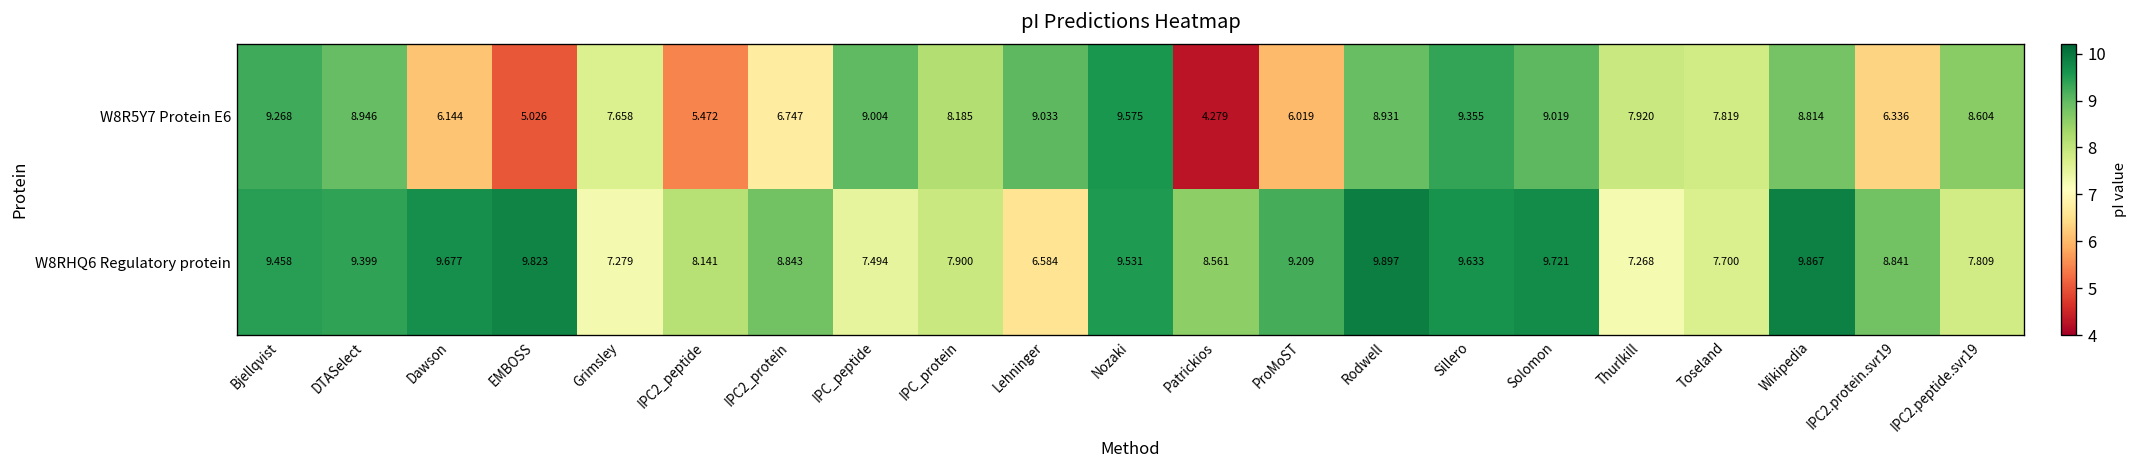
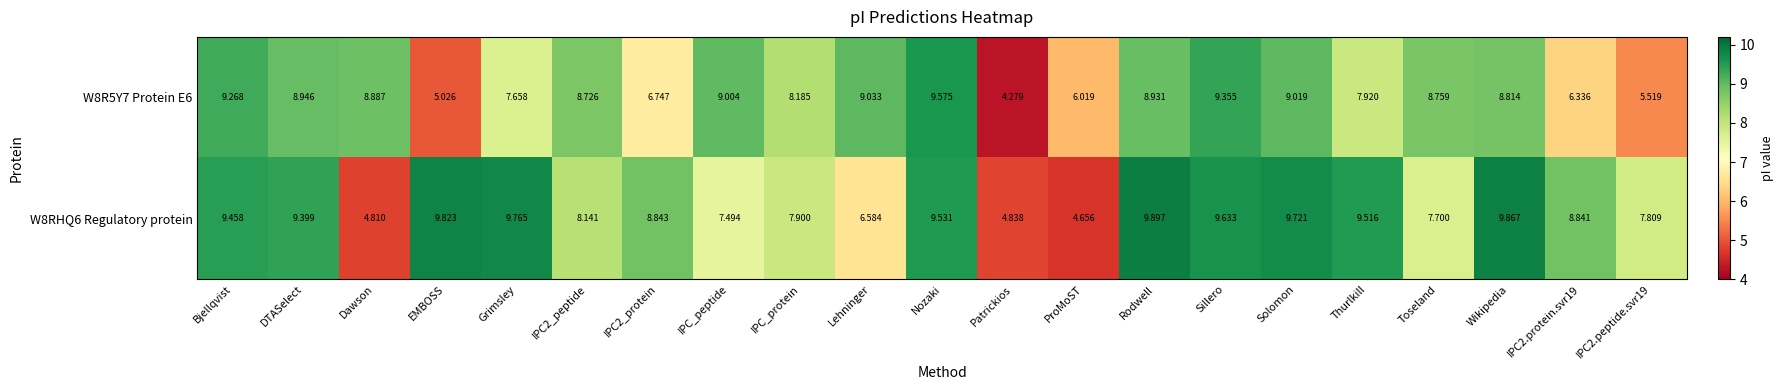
  {
    "W8R5Y7 Protein E6": {
      "Bjellqvist": 9.268,
      "DTASelect": 8.946,
-     "Dawson": 6.144,
+     "Dawson": 8.887,
      "EMBOSS": 5.026,
      "Grimsley": 7.658,
-     "IPC2_peptide": 5.472,
+     "IPC2_peptide": 8.726,
      "IPC2_protein": 6.747,
      "IPC_peptide": 9.004,
      "IPC_protein": 8.185,
      "Lehninger": 9.033,
      "Nozaki": 9.575,
      "Patrickios": 4.279,
      "ProMoST": 6.019,
      "Rodwell": 8.931,
      "Sillero": 9.355,
      "Solomon": 9.019,
      "Thurlkill": 7.920,
-     "Toseland": 7.819,
+     "Toseland": 8.759,
      "Wikipedia": 8.814,
      "IPC2.protein.svr19": 6.336,
-     "IPC2.peptide.svr19": 8.604
+     "IPC2.peptide.svr19": 5.519
    },
    "W8RHQ6 Regulatory protein": {
      "Bjellqvist": 9.458,
      "DTASelect": 9.399,
-     "Dawson": 9.677,
+     "Dawson": 4.810,
      "EMBOSS": 9.823,
-     "Grimsley": 7.279,
+     "Grimsley": 9.765,
      "IPC2_peptide": 8.141,
      "IPC2_protein": 8.843,
      "IPC_peptide": 7.494,
      "IPC_protein": 7.900,
      "Lehninger": 6.584,
      "Nozaki": 9.531,
-     "Patrickios": 8.561,
-     "ProMoST": 9.209,
+     "Patrickios": 4.838,
+     "ProMoST": 4.656,
      "Rodwell": 9.897,
      "Sillero": 9.633,
      "Solomon": 9.721,
-     "Thurlkill": 7.268,
+     "Thurlkill": 9.516,
      "Toseland": 7.700,
      "Wikipedia": 9.867,
      "IPC2.protein.svr19": 8.841,
      "IPC2.peptide.svr19": 7.809
    }
  }
